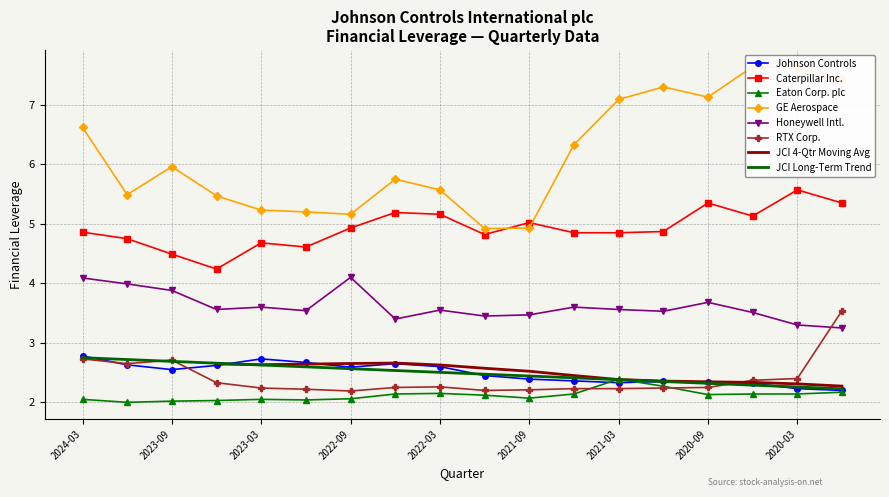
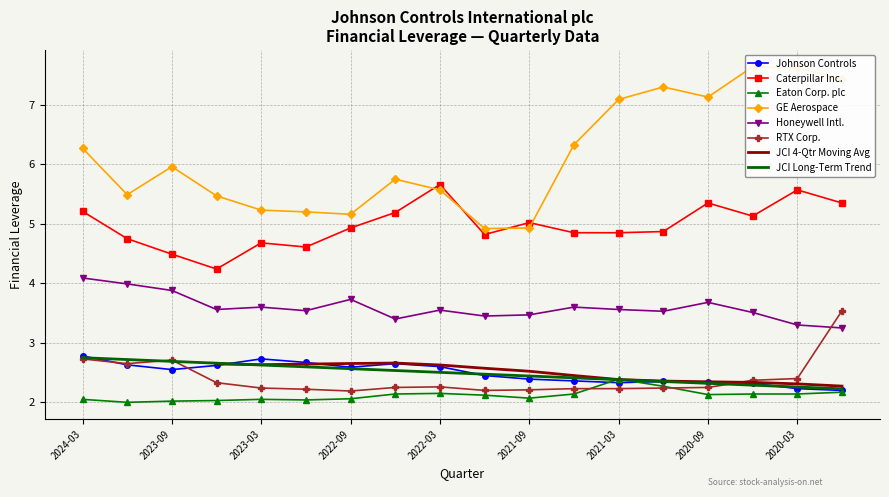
  {
    "Johnson Controls": {
      "2023-09": 2.6,
      "2023-03": 2.7,
      "2021-09": 2.4,
      "2021-03": 2.3
    },
    "Caterpillar Inc.": {
-     "2024-03": 4.9,
+     "2024-03": 5.2,
      "2023-09": 4.5,
      "2023-03": 4.7,
      "2022-09": 4.9,
-     "2022-03": 5.2,
+     "2022-03": 5.7,
      "2021-09": 5.0,
      "2021-03": 4.9,
      "2020-09": 5.4,
      "2020-03": 5.6
    },
    "GE Aerospace": {
-     "2024-03": 6.6,
+     "2024-03": 6.3,
      "2023-09": 6.0,
      "2023-03": 5.2,
      "2022-09": 5.2,
      "2022-03": 5.6,
      "2021-09": 4.9,
      "2021-03": 7.1,
      "2020-09": 7.1
    },
    "Honeywell Intl.": {
      "2024-03": 4.1,
      "2023-09": 3.9,
      "2023-03": 3.6,
-     "2022-09": 4.1,
+     "2022-09": 3.7,
      "2022-03": 3.6,
      "2021-09": 3.5,
      "2021-03": 3.6,
      "2020-09": 3.7,
      "2020-03": 3.3
    },
    "RTX Corp.": {
      "2023-03": 2.2,
      "2022-09": 2.2,
      "2022-03": 2.3,
      "2021-09": 2.2,
      "2021-03": 2.2,
      "2020-09": 2.3,
      "2020-03": 2.4
    },
    "JCI 4-Qtr Moving Avg": {
      "2022-09": 2.7,
      "2021-09": 2.5,
      "2020-03": 2.3
    }
  }
